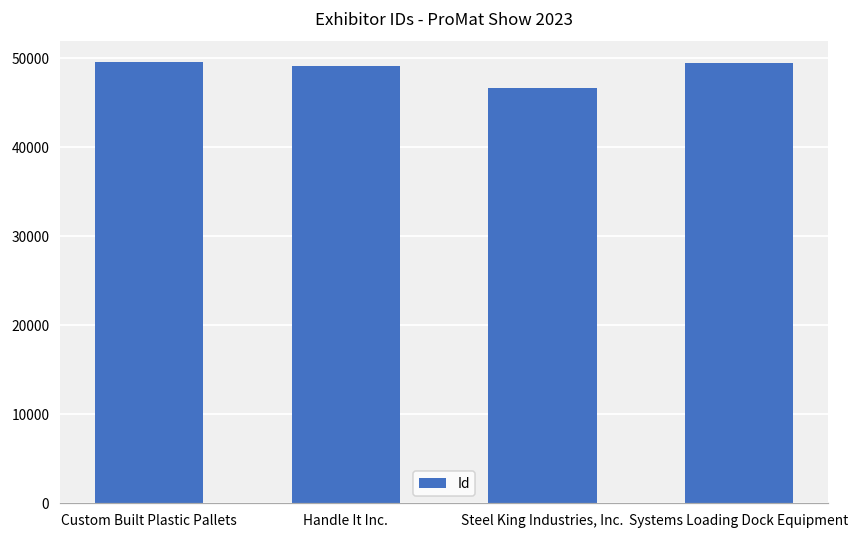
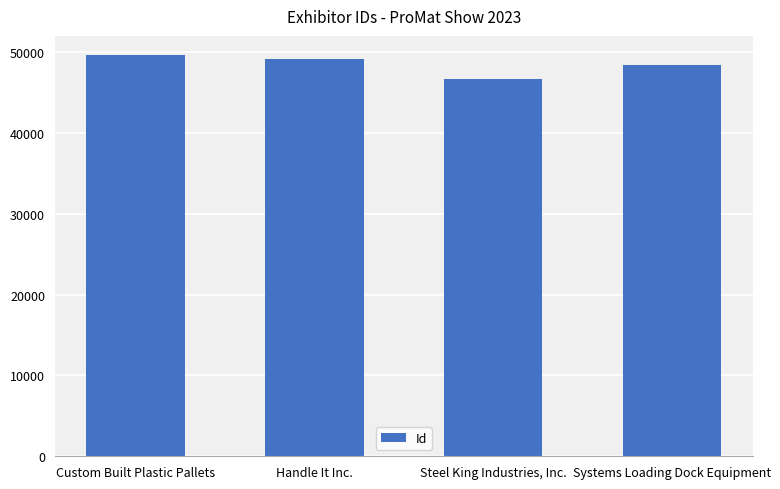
  {
    "Custom Built Plastic Pallets": 50000,
    "Handle It Inc.": 49000,
    "Steel King Industries, Inc.": 47000,
-   "Systems Loading Dock Equipment": 50000
+   "Systems Loading Dock Equipment": 48000
  }
